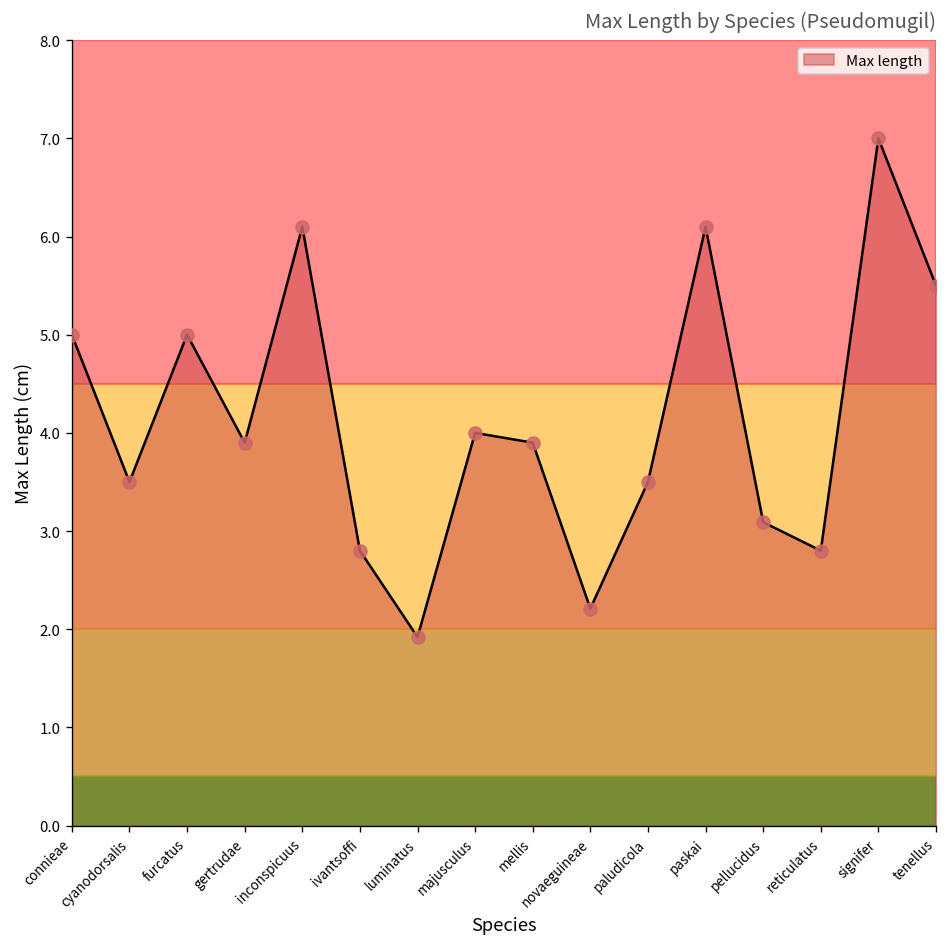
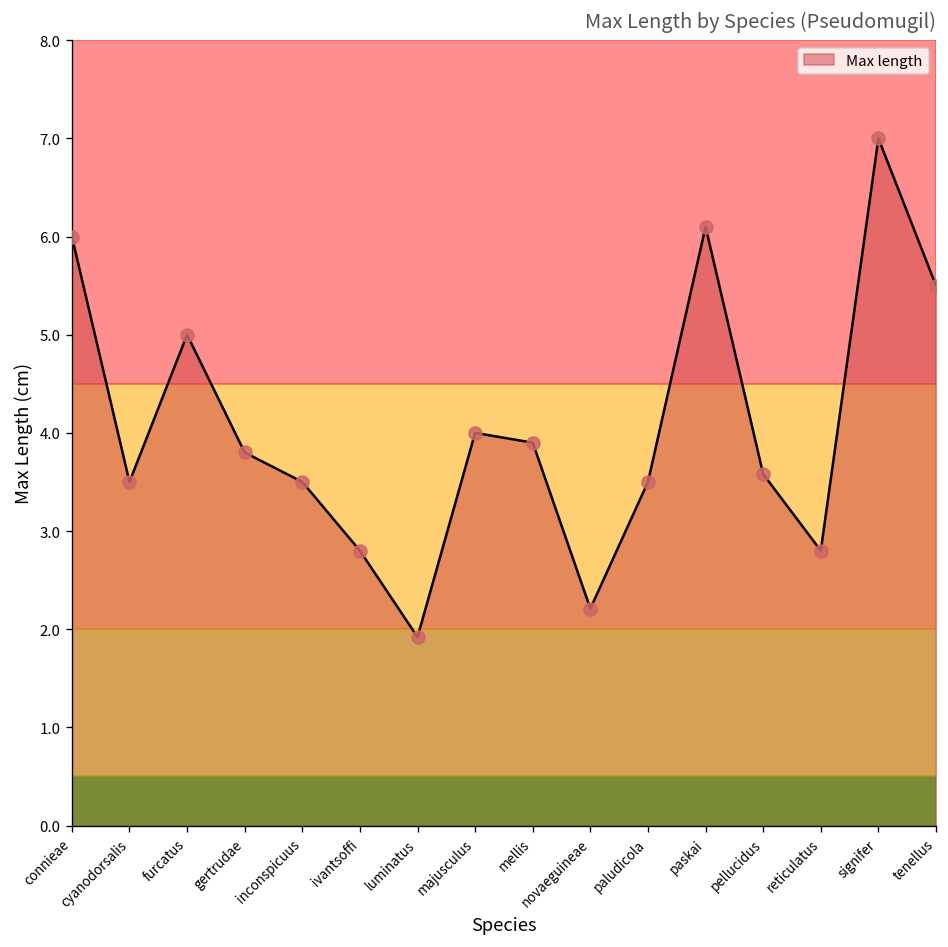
  {
-   "connieae": 5,
+   "connieae": 6,
    "cyanodorsalis": 3.5,
    "furcatus": 5.0,
-   "gertrudae": 3.9,
-   "inconspicuus": 6.1,
+   "gertrudae": 3.8,
+   "inconspicuus": 3.5,
    "ivantsoffi": 2.8,
    "luminatus": 1.9,
    "majusculus": 4.0,
    "mellis": 3.9,
    "novaeguineae": 2.2,
    "paludicola": 3.5,
    "paskai": 6.1,
-   "pellucidus": 3.1,
+   "pellucidus": 3.6,
    "reticulatus": 2.8,
    "signifer": 7.0,
    "tenellus": 5.5
  }
